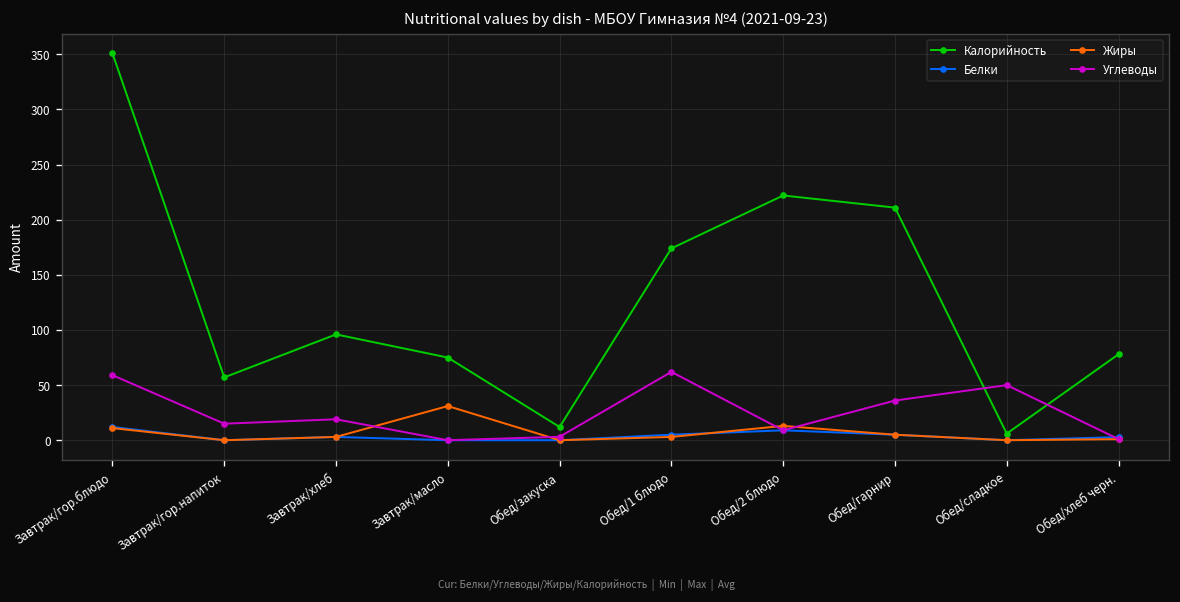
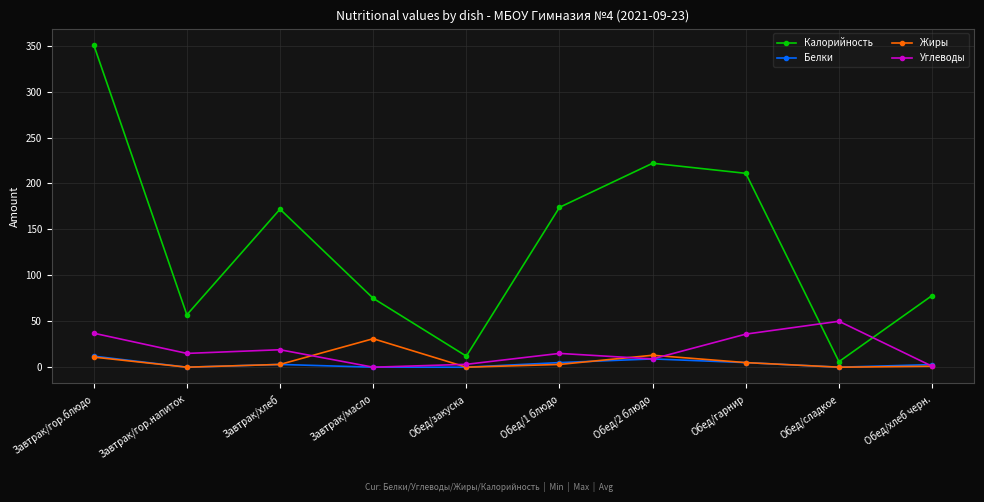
  {
    "Калорийность": {
      "Завтрак/гор.блюдо": 350,
      "Завтрак/гор.напиток": 60,
-     "Завтрак/хлеб": 100,
+     "Завтрак/хлеб": 170,
      "Завтрак/масло": 80,
      "Обед/закуска": 10,
      "Обед/1 блюдо": 170,
      "Обед/2 блюдо": 220,
      "Обед/гарнир": 210,
      "Обед/сладкое": 10,
      "Обед/хлеб черн.": 80
    },
    "Жиры": {
      "Завтрак/масло": 30,
      "Обед/2 блюдо": 10
    },
    "Углеводы": {
-     "Завтрак/гор.блюдо": 60,
+     "Завтрак/гор.блюдо": 40,
      "Завтрак/гор.напиток": 20,
      "Завтрак/хлеб": 20,
      "Обед/закуска": 0,
-     "Обед/1 блюдо": 60,
+     "Обед/1 блюдо": 20,
      "Обед/гарнир": 40,
      "Обед/сладкое": 50
    }
  }
